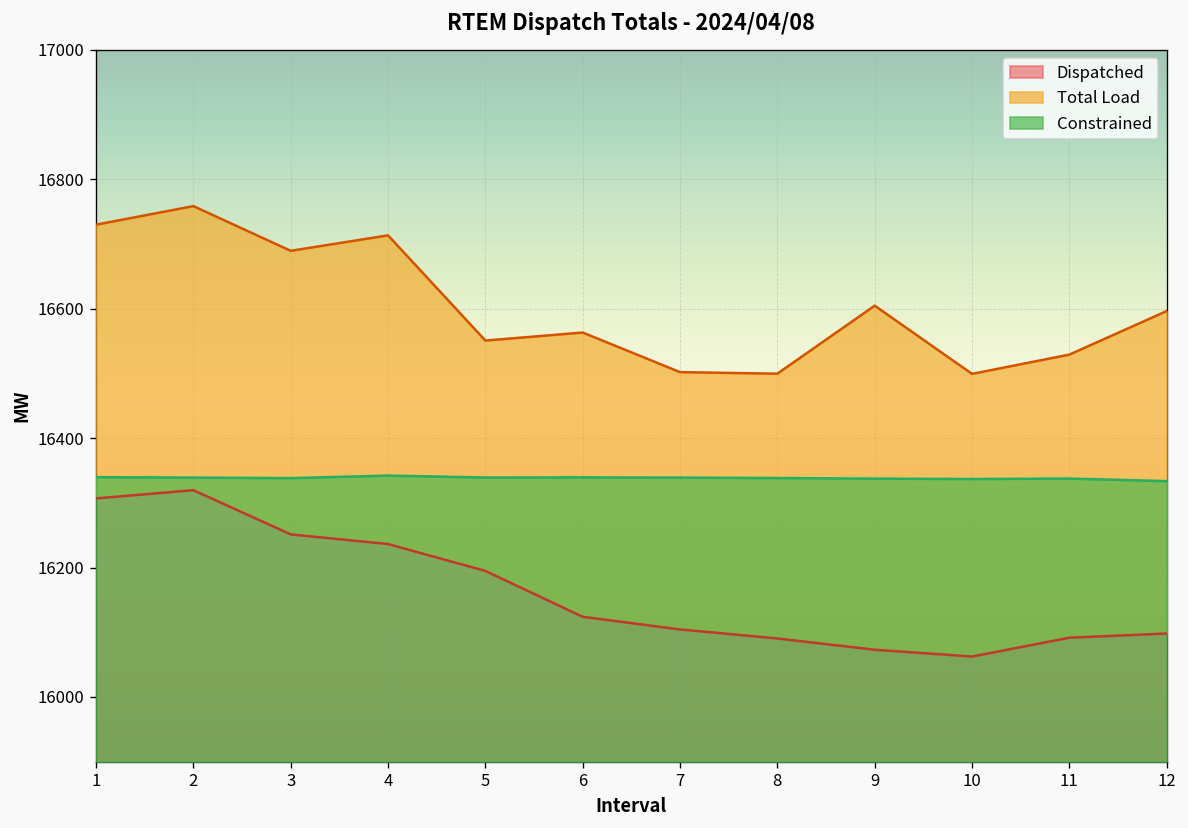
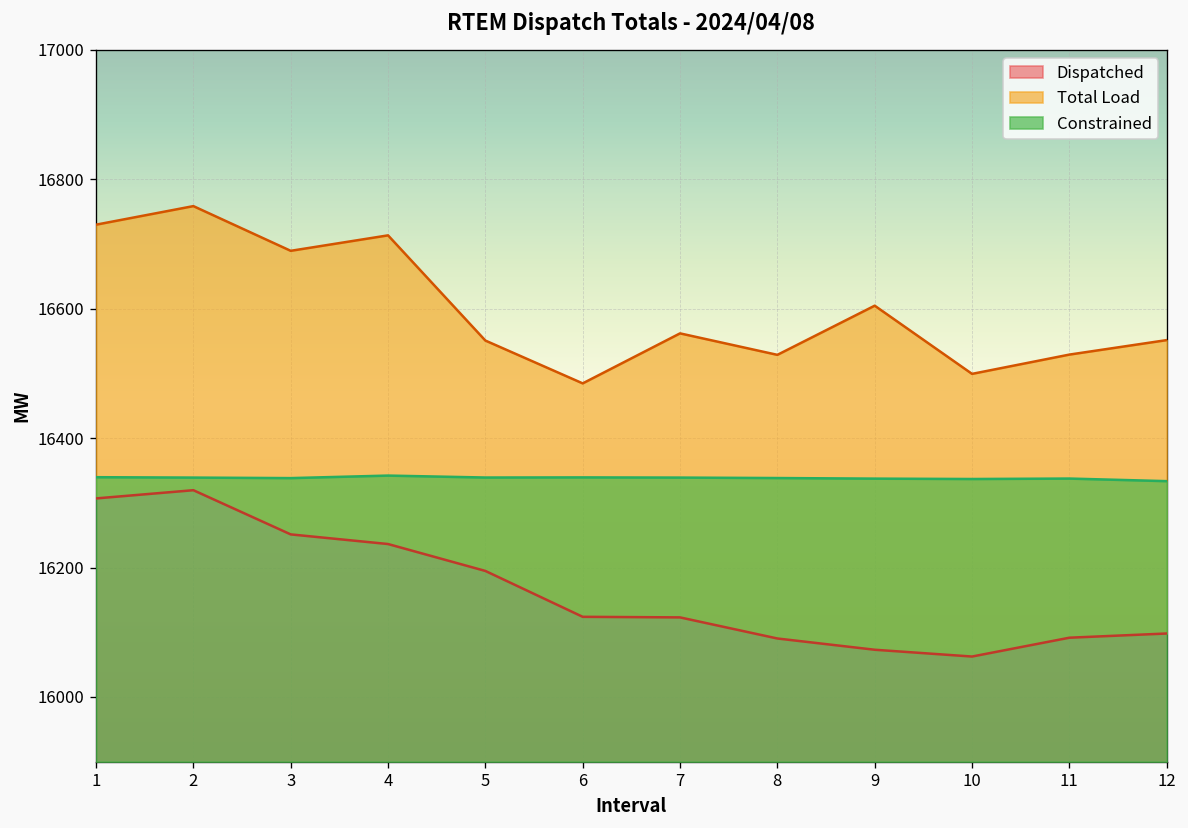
  {
    "Dispatched": {
      "1": 16310,
      "2": 16320,
      "3": 16250,
      "4": 16240,
      "5": 16190,
      "6": 16120,
-     "7": 16100,
+     "7": 16120,
      "8": 16090,
      "9": 16070,
      "10": 16060,
      "11": 16090,
      "12": 16100
    },
    "Total Load": {
      "1": 16730,
      "2": 16760,
      "3": 16690,
      "4": 16710,
      "5": 16550,
-     "6": 16560,
-     "7": 16500,
-     "8": 16500,
+     "6": 16480,
+     "7": 16560,
+     "8": 16530,
      "9": 16600,
      "10": 16500,
      "11": 16530,
-     "12": 16600
+     "12": 16550
    },
    "Constrained": {
      "1": 16340,
      "2": 16340,
      "3": 16340,
      "4": 16340,
      "5": 16340,
      "6": 16340,
      "7": 16340,
      "8": 16340,
      "9": 16340,
      "10": 16340,
      "11": 16340,
      "12": 16330
    }
  }
